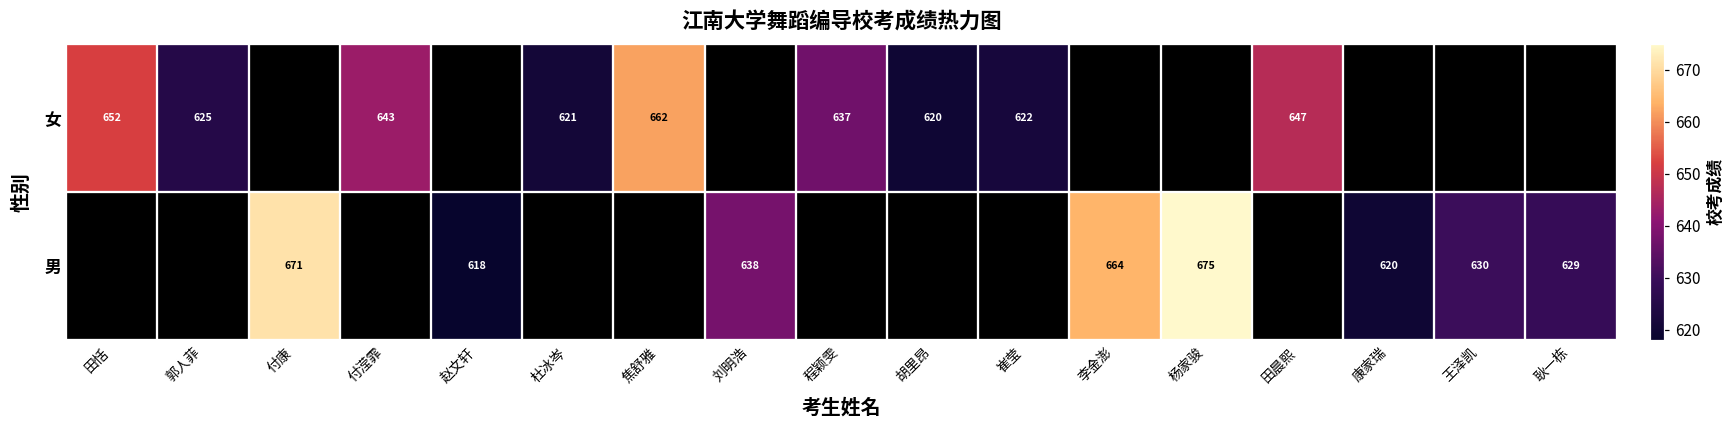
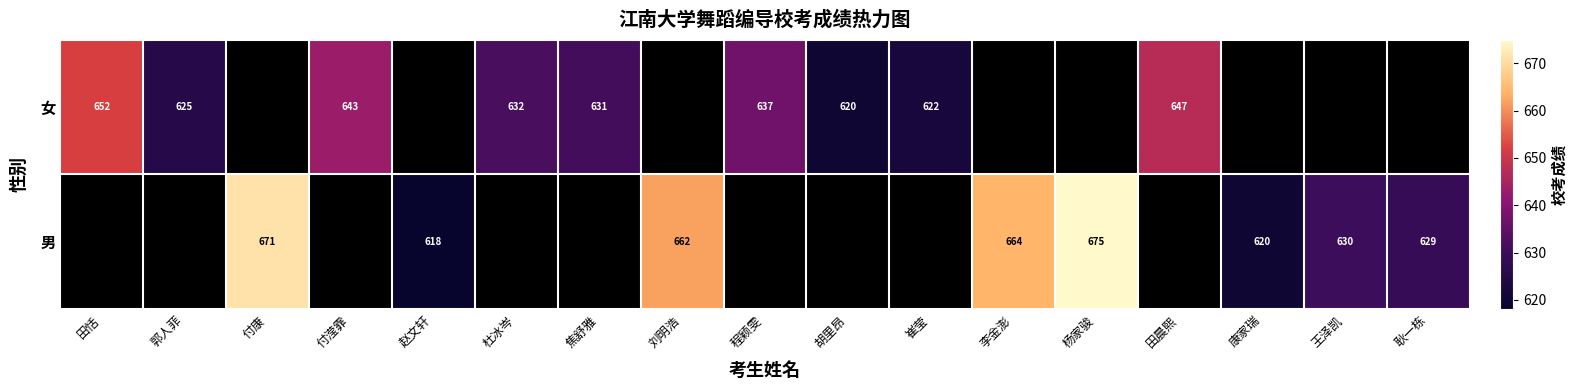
  {
    "女": {
      "田恬": 652,
      "郭人菲": 625,
      "付滢霏": 643,
-     "杜冰岑": 621,
-     "焦舒雅": 662,
+     "杜冰岑": 632,
+     "焦舒雅": 631,
      "程颖雯": 637,
      "胡里昂": 620,
      "崔莹": 622,
      "田晨熙": 647
    },
    "男": {
      "付康": 671,
      "赵文轩": 618,
-     "刘明浩": 638,
+     "刘明浩": 662,
      "李金澎": 664,
      "杨家骏": 675,
      "康家瑞": 620,
      "王泽凯": 630,
      "耿一栋": 629
    }
  }
